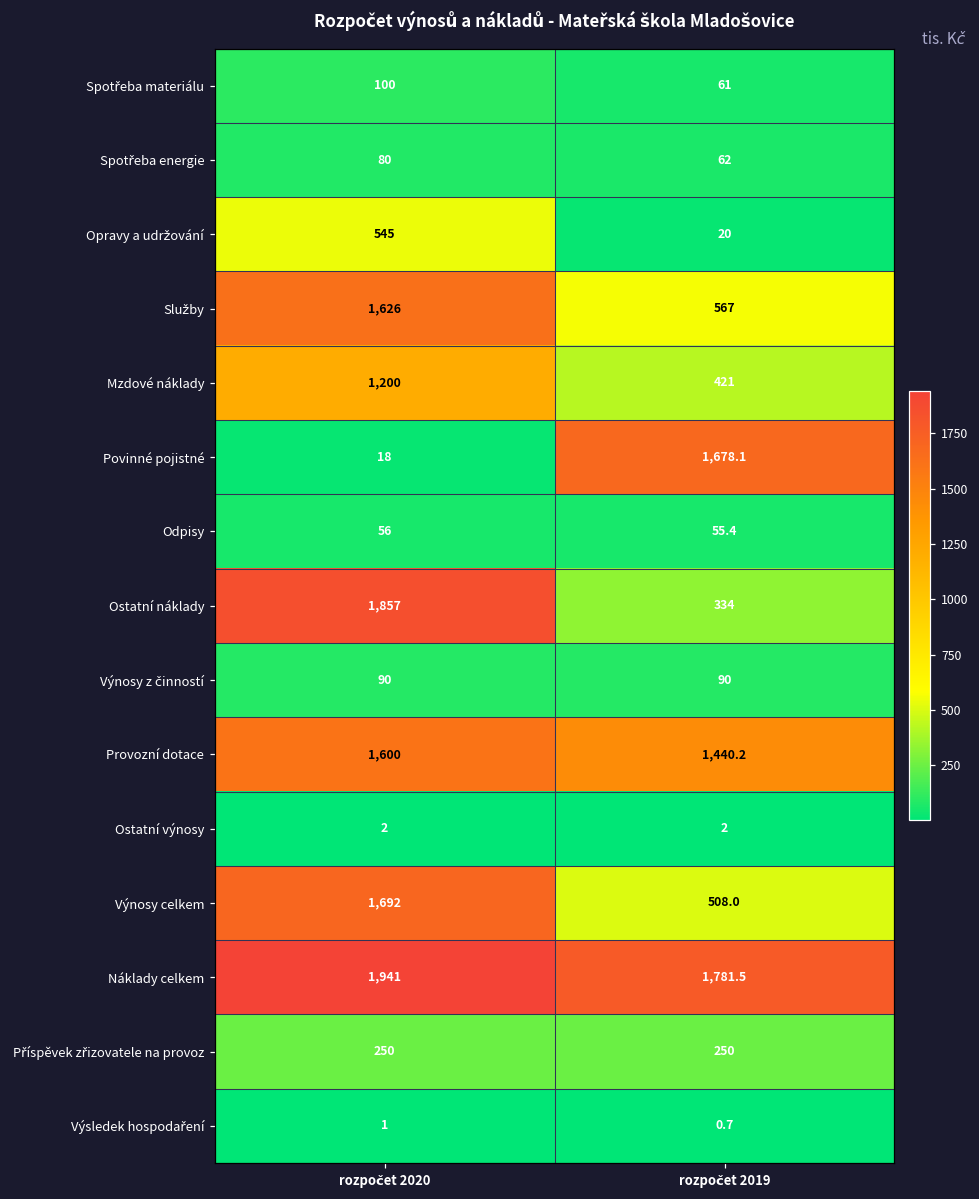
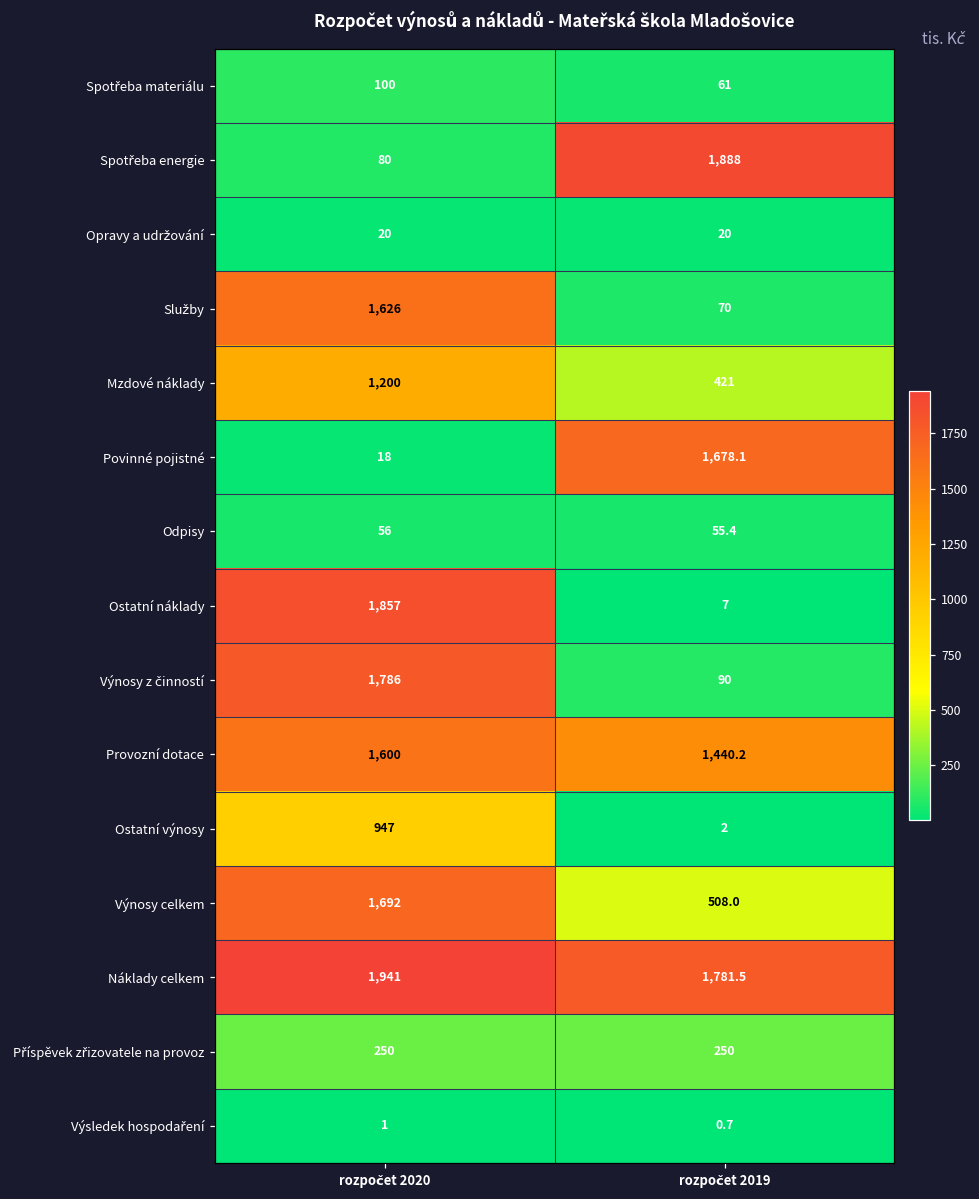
  {
    "Spotřeba materiálu": {
      "rozpočet 2020": "100",
      "rozpočet 2019": "61"
    },
    "Spotřeba energie": {
      "rozpočet 2020": "80",
-     "rozpočet 2019": "62"
+     "rozpočet 2019": "1,888"
    },
    "Opravy a udržování": {
-     "rozpočet 2020": "545",
+     "rozpočet 2020": "20",
      "rozpočet 2019": "20"
    },
    "Služby": {
      "rozpočet 2020": "1,626",
-     "rozpočet 2019": "567"
+     "rozpočet 2019": "70"
    },
    "Mzdové náklady": {
      "rozpočet 2020": "1,200",
      "rozpočet 2019": "421"
    },
    "Povinné pojistné": {
      "rozpočet 2020": "18",
      "rozpočet 2019": "1,678.1"
    },
    "Odpisy": {
      "rozpočet 2020": "56",
      "rozpočet 2019": "55.4"
    },
    "Ostatní náklady": {
      "rozpočet 2020": "1,857",
-     "rozpočet 2019": "334"
+     "rozpočet 2019": "7"
    },
    "Výnosy z činností": {
-     "rozpočet 2020": "90",
+     "rozpočet 2020": "1,786",
      "rozpočet 2019": "90"
    },
    "Provozní dotace": {
      "rozpočet 2020": "1,600",
      "rozpočet 2019": "1,440.2"
    },
    "Ostatní výnosy": {
-     "rozpočet 2020": "2",
+     "rozpočet 2020": "947",
      "rozpočet 2019": "2"
    },
    "Výnosy celkem": {
      "rozpočet 2020": "1,692",
      "rozpočet 2019": "508.0"
    },
    "Náklady celkem": {
      "rozpočet 2020": "1,941",
      "rozpočet 2019": "1,781.5"
    },
    "Příspěvek zřizovatele na provoz": {
      "rozpočet 2020": "250",
      "rozpočet 2019": "250"
    },
    "Výsledek hospodaření": {
      "rozpočet 2020": "1",
      "rozpočet 2019": "0.7"
    }
  }
